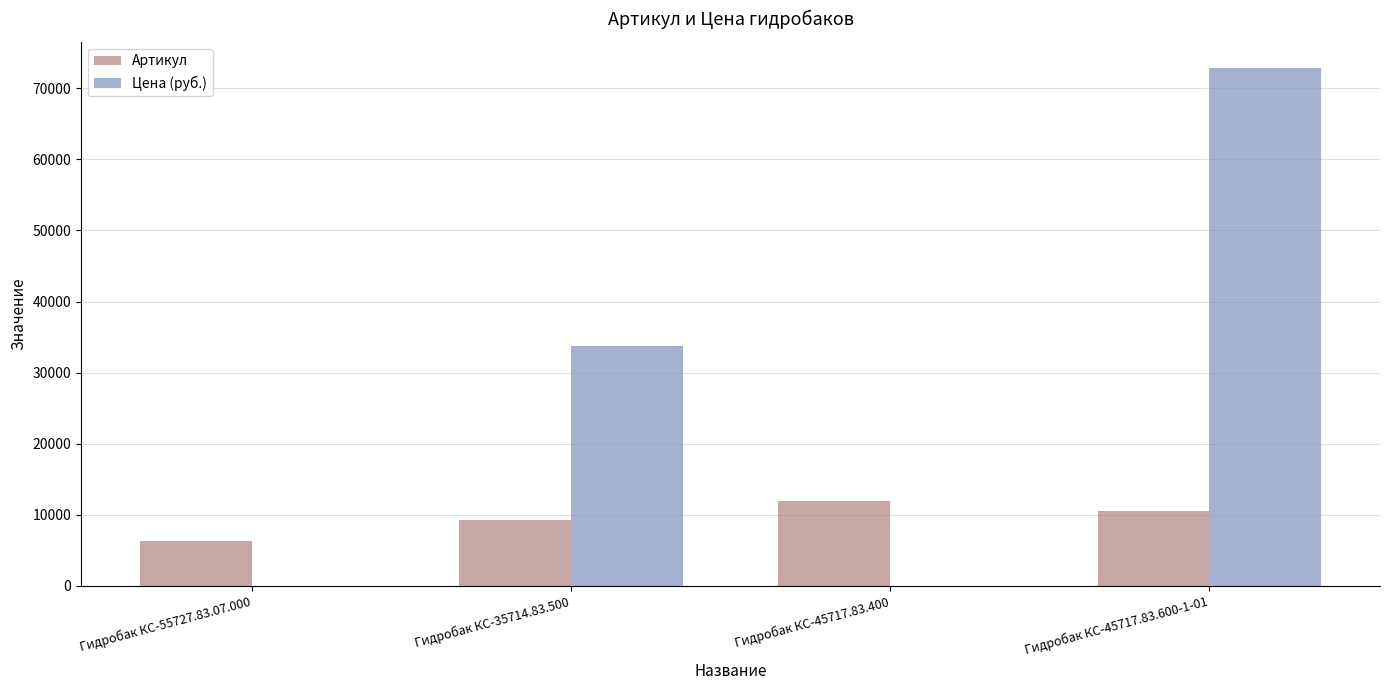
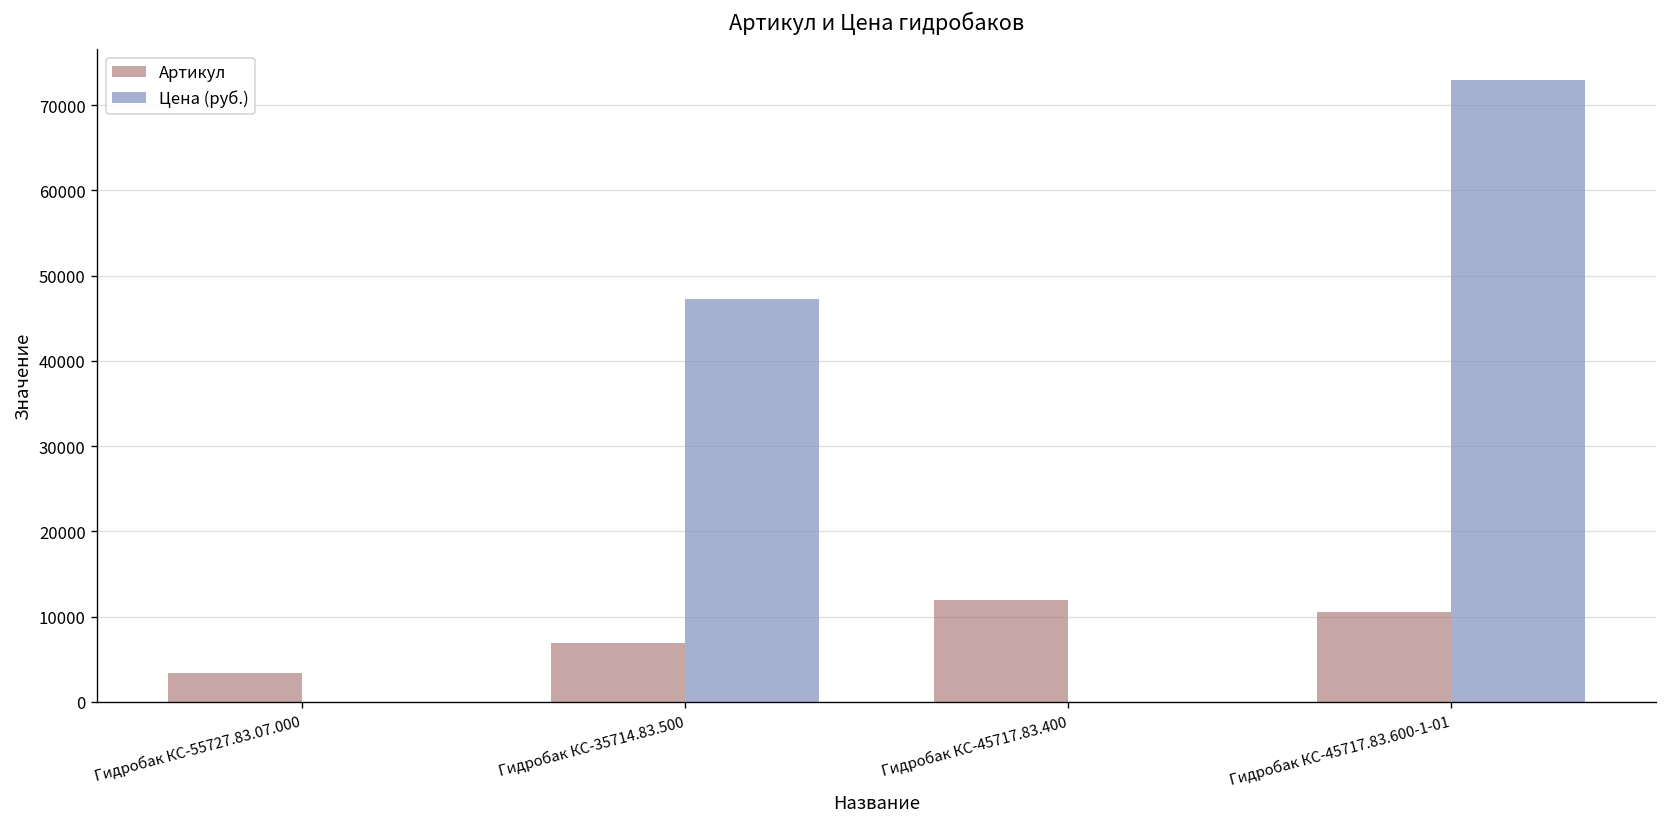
  {
    "Артикул": {
-     "Гидробак КС-55727.83.07.000": 6000,
-     "Гидробак КС-35714.83.500": 9000,
+     "Гидробак КС-55727.83.07.000": 3000,
+     "Гидробак КС-35714.83.500": 7000,
      "Гидробак КС-45717.83.400": 12000,
      "Гидробак КС-45717.83.600-1-01": 11000
    },
    "Цена (руб.)": {
      "Гидробак КС-55727.83.07.000": 0,
-     "Гидробак КС-35714.83.500": 34000,
+     "Гидробак КС-35714.83.500": 47000,
      "Гидробак КС-45717.83.400": 0,
      "Гидробак КС-45717.83.600-1-01": 73000
    }
  }
